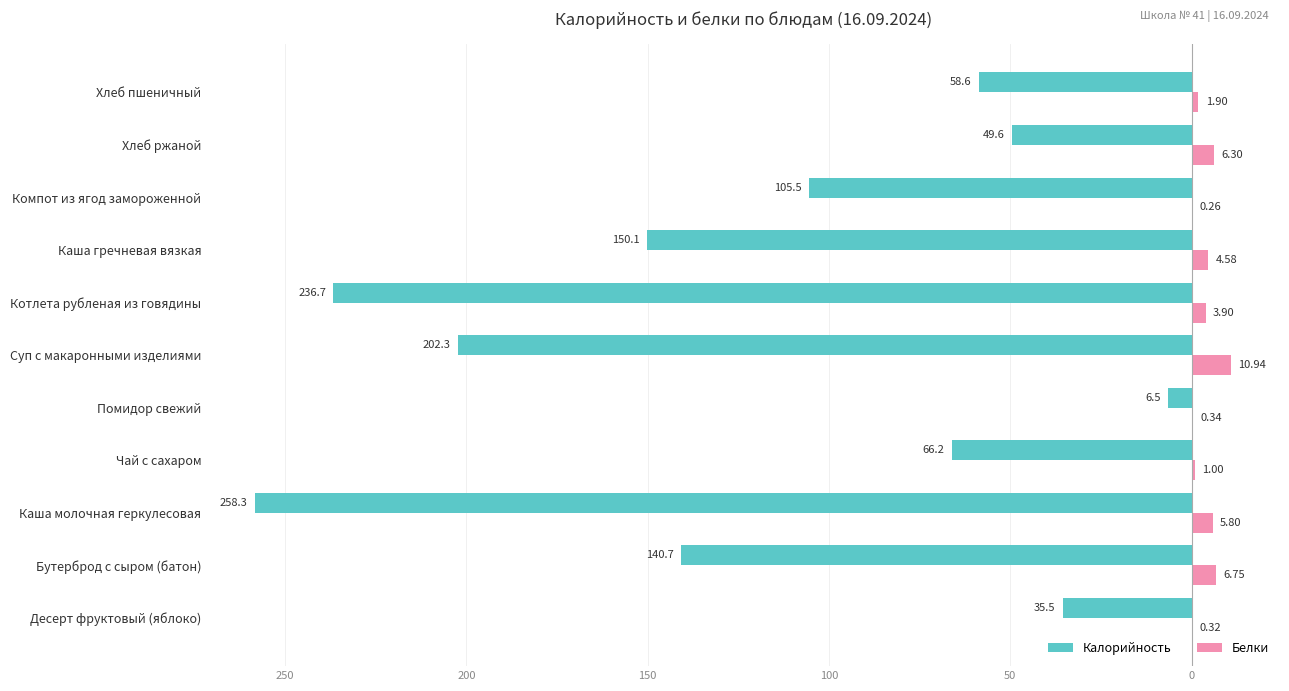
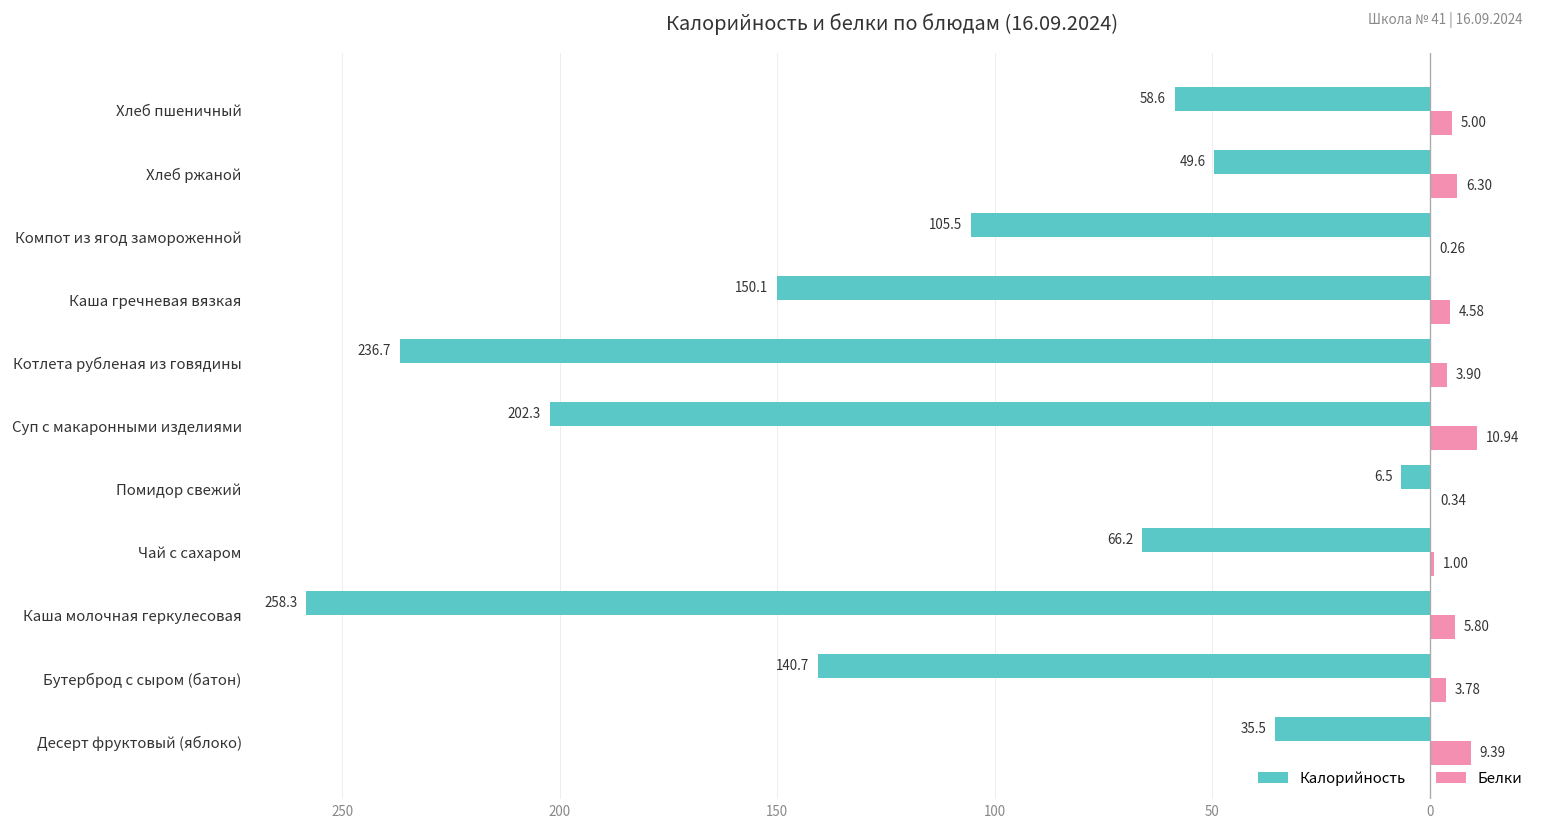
  {
    "Белки": {
-     "Хлеб пшеничный": 1.90,
+     "Хлеб пшеничный": 5.00,
      "Хлеб ржаной": 6.30,
      "Компот из ягод замороженной": 0.26,
      "Каша гречневая вязкая": 4.58,
      "Котлета рубленая из говядины": 3.90,
      "Суп с макаронными изделиями": 10.94,
      "Помидор свежий": 0.34,
      "Чай с сахаром": 1.00,
      "Каша молочная геркулесовая": 5.80,
-     "Бутерброд с сыром (батон)": 6.75,
-     "Десерт фруктовый (яблоко)": 0.32
+     "Бутерброд с сыром (батон)": 3.78,
+     "Десерт фруктовый (яблоко)": 9.39
    }
  }
